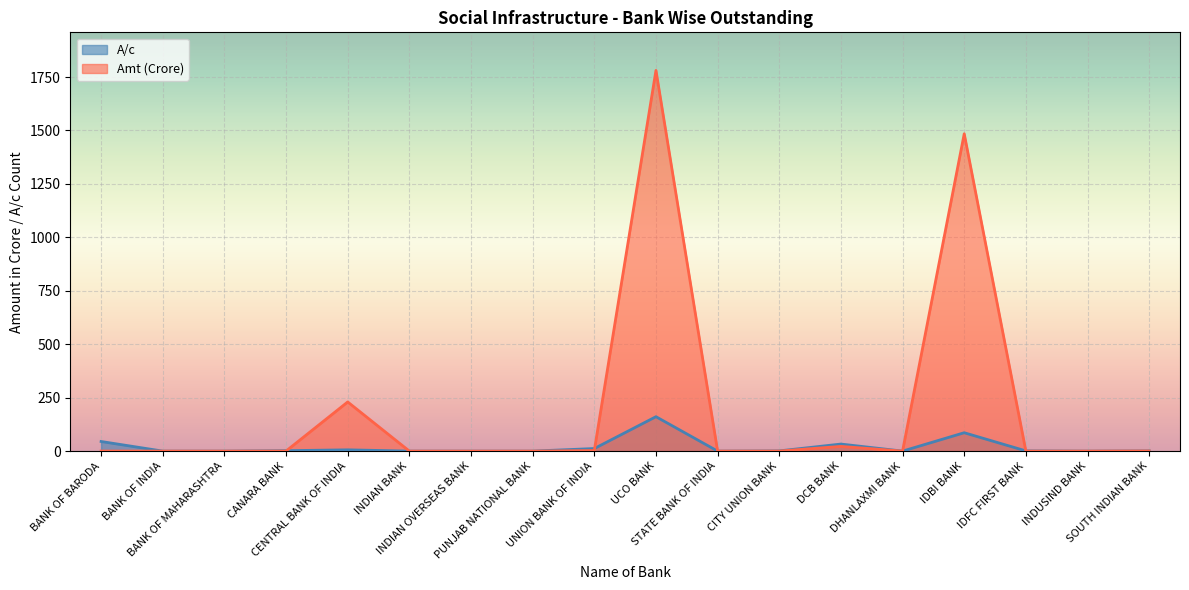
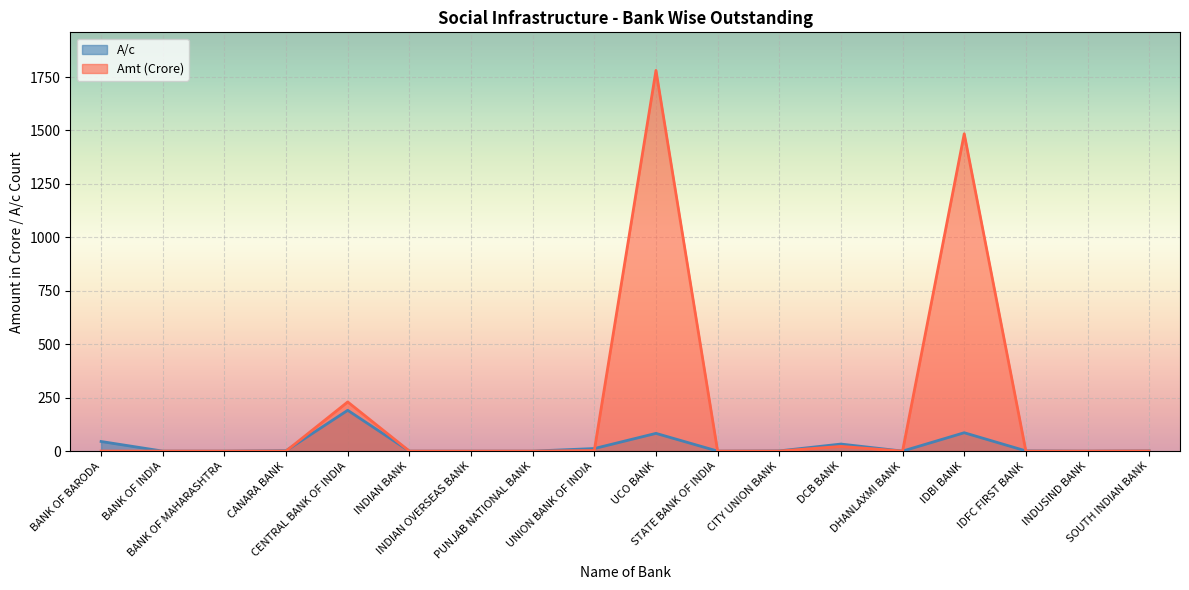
  {
    "A/c": {
      "BANK OF BARODA": 50,
-     "CENTRAL BANK OF INDIA": 10,
-     "UCO BANK": 160,
+     "CENTRAL BANK OF INDIA": 190,
+     "UCO BANK": 80,
      "IDBI BANK": 90
    },
    "Amt (Crore)": {
      "BANK OF BARODA": 0,
      "CENTRAL BANK OF INDIA": 230,
      "UCO BANK": 1780,
      "IDBI BANK": 1480
    }
  }
